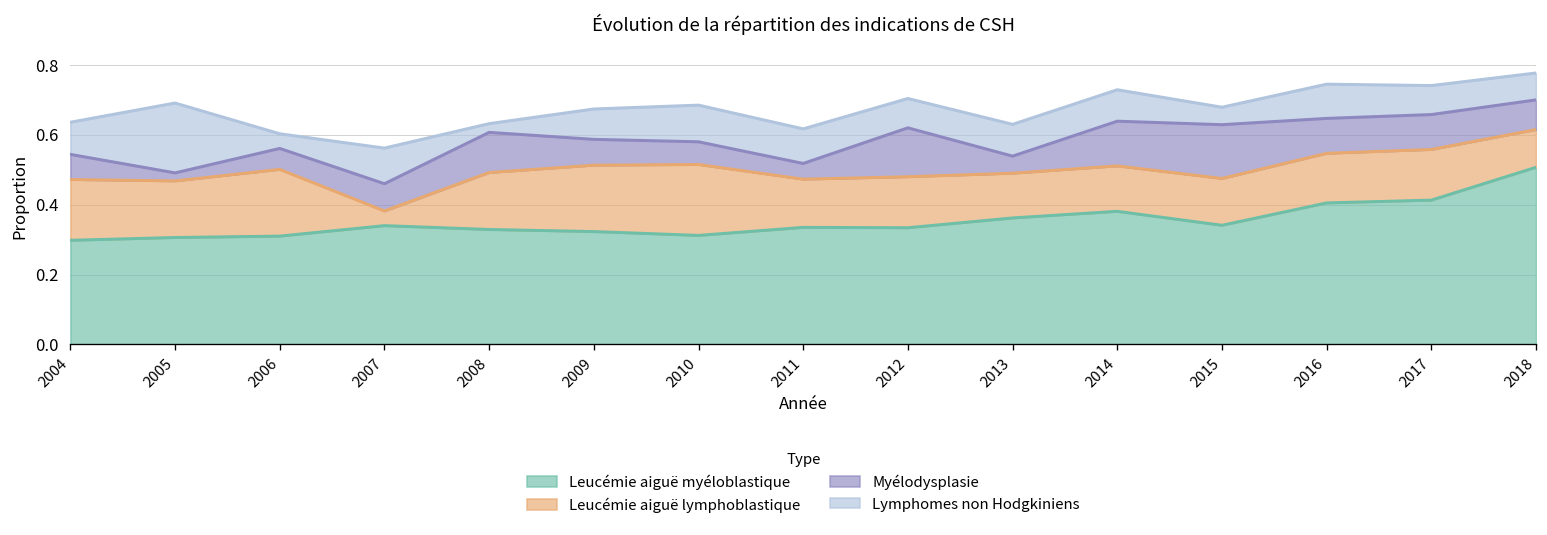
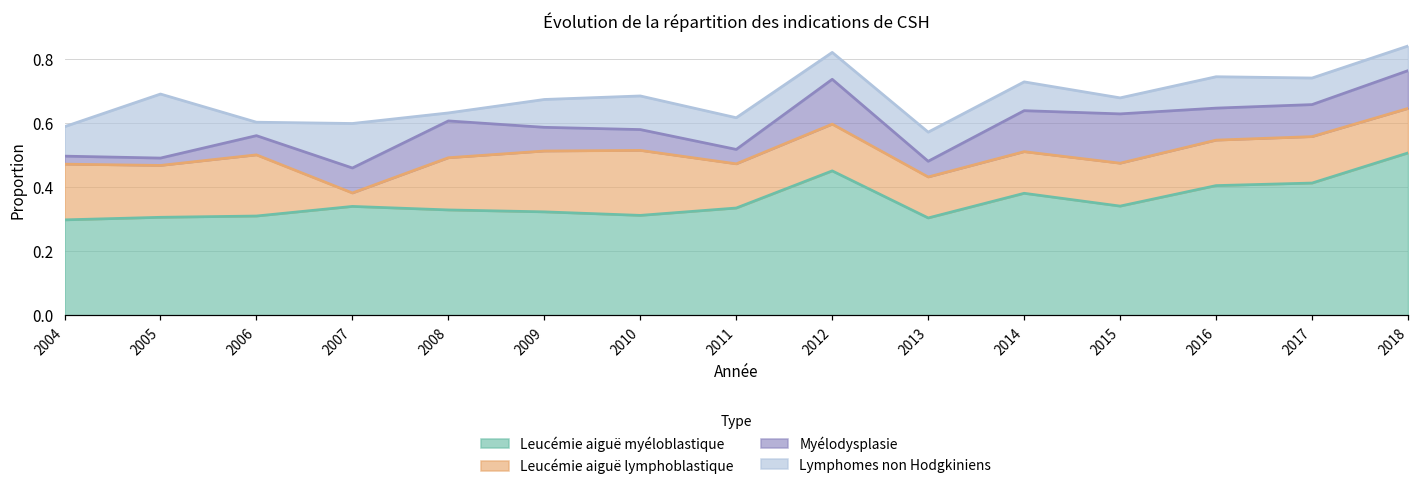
  {
    "Leucémie aiguë myéloblastique": {
      "2004": 0.30,
      "2005": 0.31,
      "2006": 0.31,
      "2007": 0.34,
      "2008": 0.33,
      "2009": 0.32,
      "2010": 0.31,
      "2011": 0.34,
-     "2012": 0.33,
-     "2013": 0.36,
+     "2012": 0.45,
+     "2013": 0.30,
      "2014": 0.38,
      "2015": 0.34,
      "2016": 0.41,
      "2017": 0.41,
      "2018": 0.51
    },
    "Leucémie aiguë lymphoblastique": {
      "2004": 0.17,
      "2005": 0.16,
      "2006": 0.19,
      "2007": 0.04,
      "2008": 0.16,
      "2009": 0.19,
      "2010": 0.20,
      "2011": 0.14,
      "2012": 0.15,
      "2013": 0.13,
      "2014": 0.13,
      "2015": 0.13,
      "2016": 0.14,
      "2017": 0.14,
-     "2018": 0.11
+     "2018": 0.14
    },
    "Myélodysplasie": {
-     "2004": 0.07,
+     "2004": 0.03,
      "2005": 0.02,
      "2006": 0.06,
      "2007": 0.08,
      "2008": 0.11,
      "2009": 0.07,
      "2010": 0.07,
      "2011": 0.04,
      "2012": 0.14,
      "2013": 0.05,
      "2014": 0.13,
      "2015": 0.15,
      "2016": 0.10,
      "2017": 0.10,
-     "2018": 0.08
+     "2018": 0.12
    },
    "Lymphomes non Hodgkiniens": {
      "2004": 0.09,
      "2005": 0.20,
      "2006": 0.04,
-     "2007": 0.10,
+     "2007": 0.14,
      "2008": 0.03,
      "2009": 0.09,
      "2010": 0.10,
      "2011": 0.10,
      "2012": 0.08,
      "2013": 0.09,
      "2014": 0.09,
      "2015": 0.05,
      "2016": 0.10,
      "2017": 0.08,
      "2018": 0.08
    }
  }
